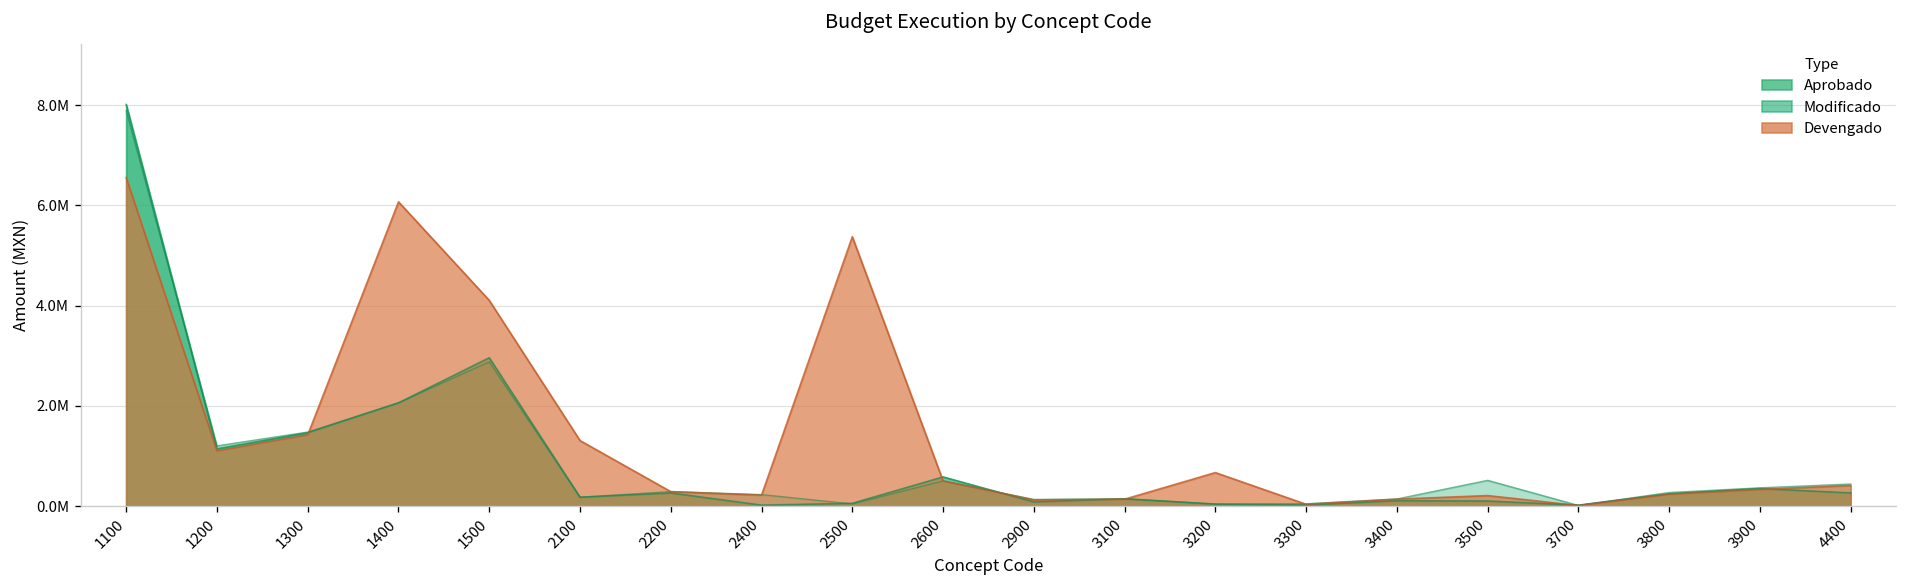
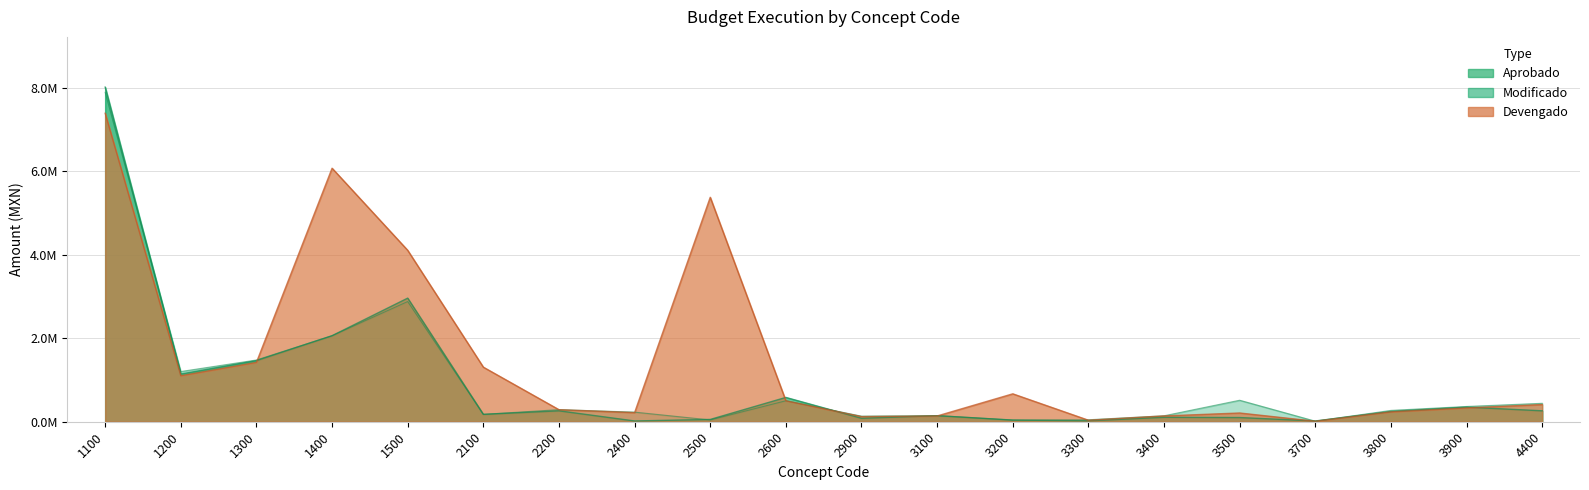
  {
    "Devengado": {
-     "1100": 6600000,
+     "1100": 7400000,
      "1400": 6100000,
      "1500": 4100000,
      "2100": 1300000,
      "2500": 5400000,
      "3200": 700000,
      "3500": 200000
    }
  }
